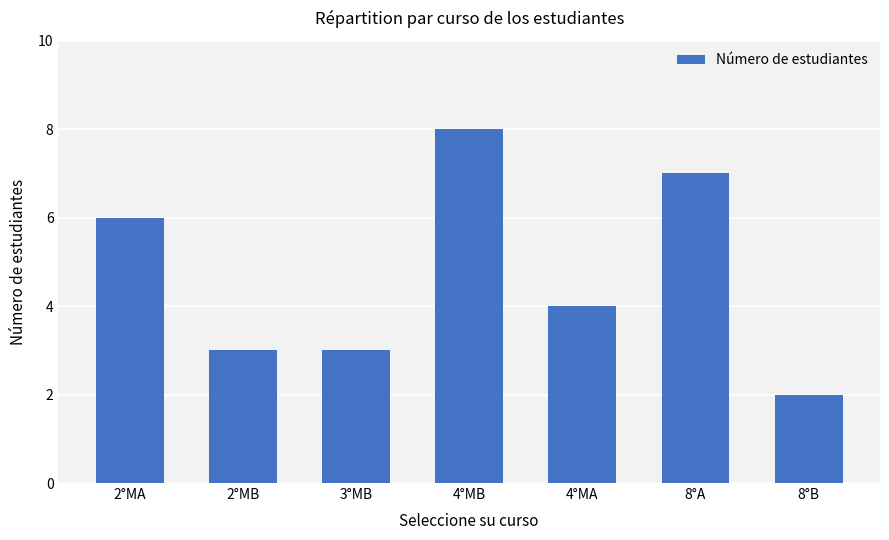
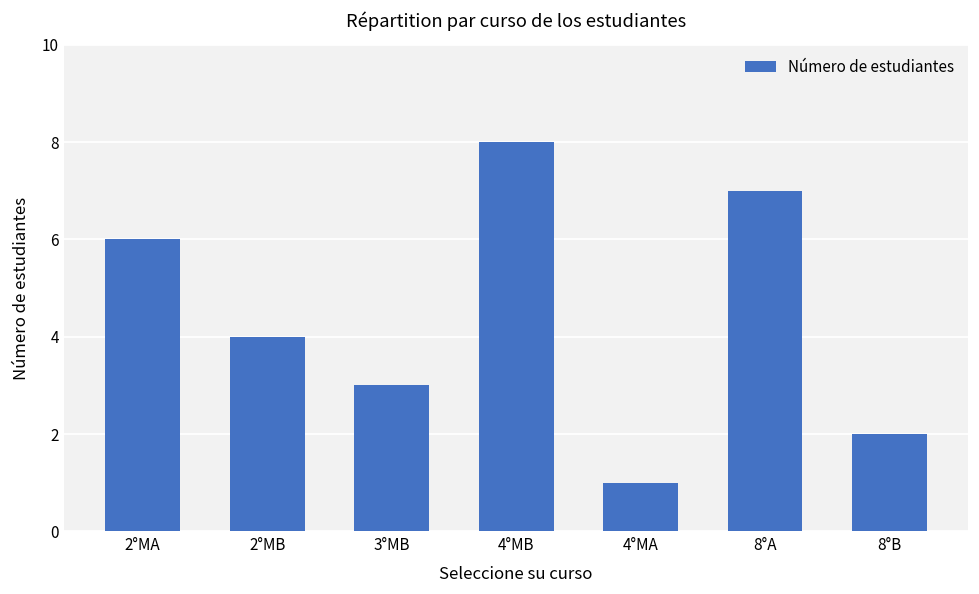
  {
    "2°MA": 6,
-   "2°MB": 3,
+   "2°MB": 4,
    "3°MB": 3,
    "4°MB": 8,
-   "4°MA": 4,
+   "4°MA": 1,
    "8°A": 7,
    "8°B": 2
  }
